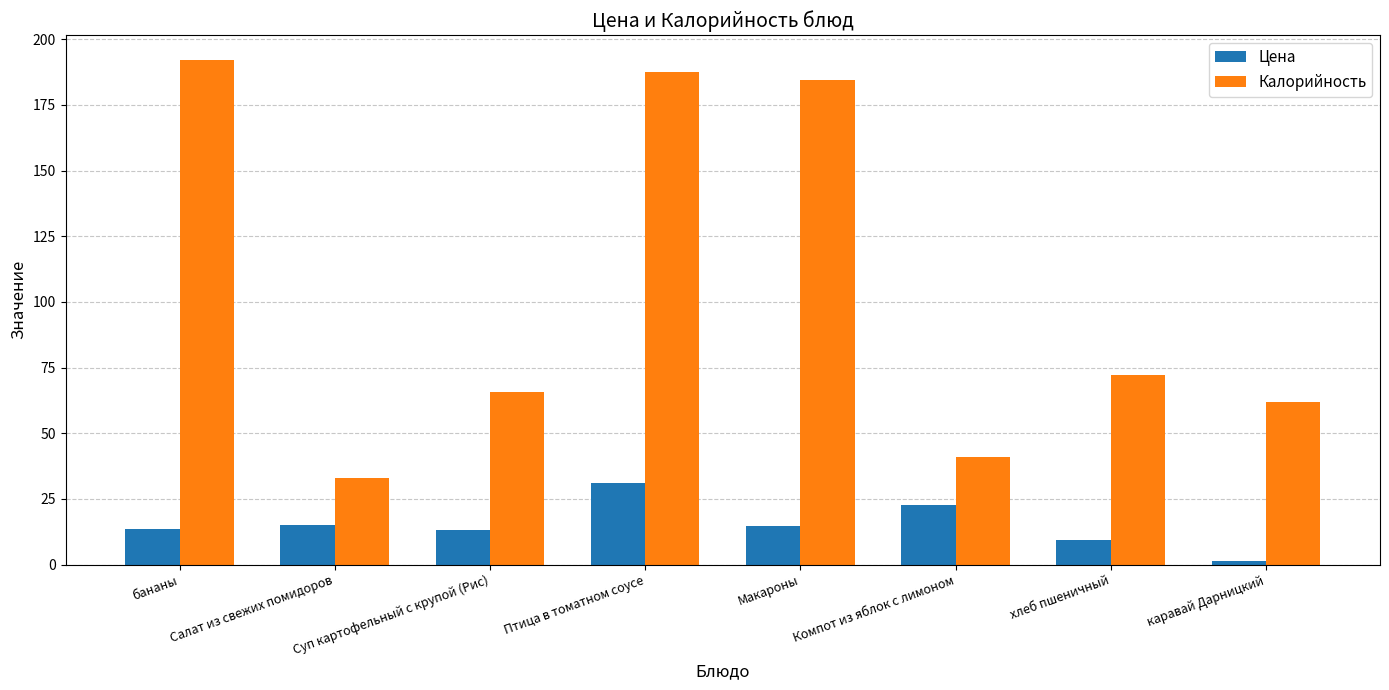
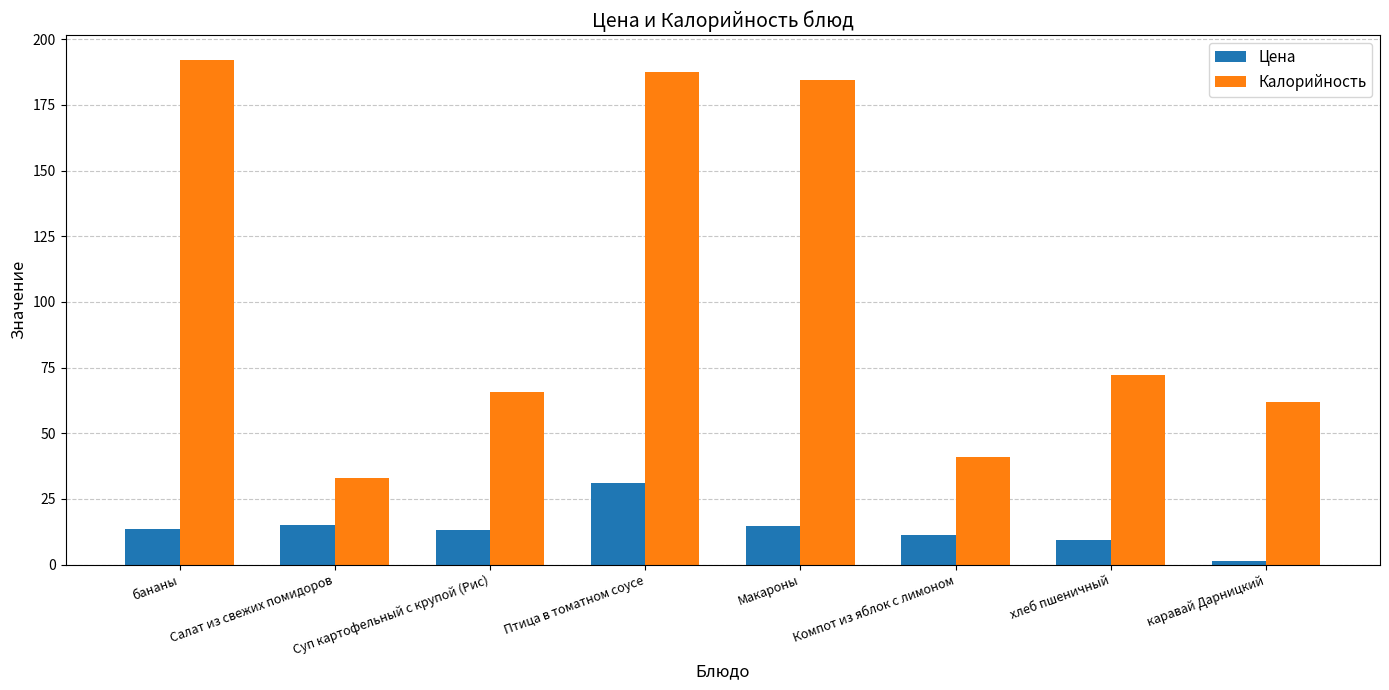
  {
    "Цена": {
      "бананы": 13,
      "Салат из свежих помидоров": 15,
      "Суп картофельный с крупой (Рис)": 13,
      "Птица в томатном соусе": 31,
      "Макароны": 15,
-     "Компот из яблок с лимоном": 23,
+     "Компот из яблок с лимоном": 11,
      "хлеб пшеничный": 10,
      "каравай Дарницкий": 1
    },
    "Калорийность": {
      "бананы": 192,
      "Салат из свежих помидоров": 33,
      "Суп картофельный с крупой (Рис)": 66,
      "Птица в томатном соусе": 188,
      "Макароны": 185,
      "Компот из яблок с лимоном": 41,
      "хлеб пшеничный": 72,
      "каравай Дарницкий": 62
    }
  }
